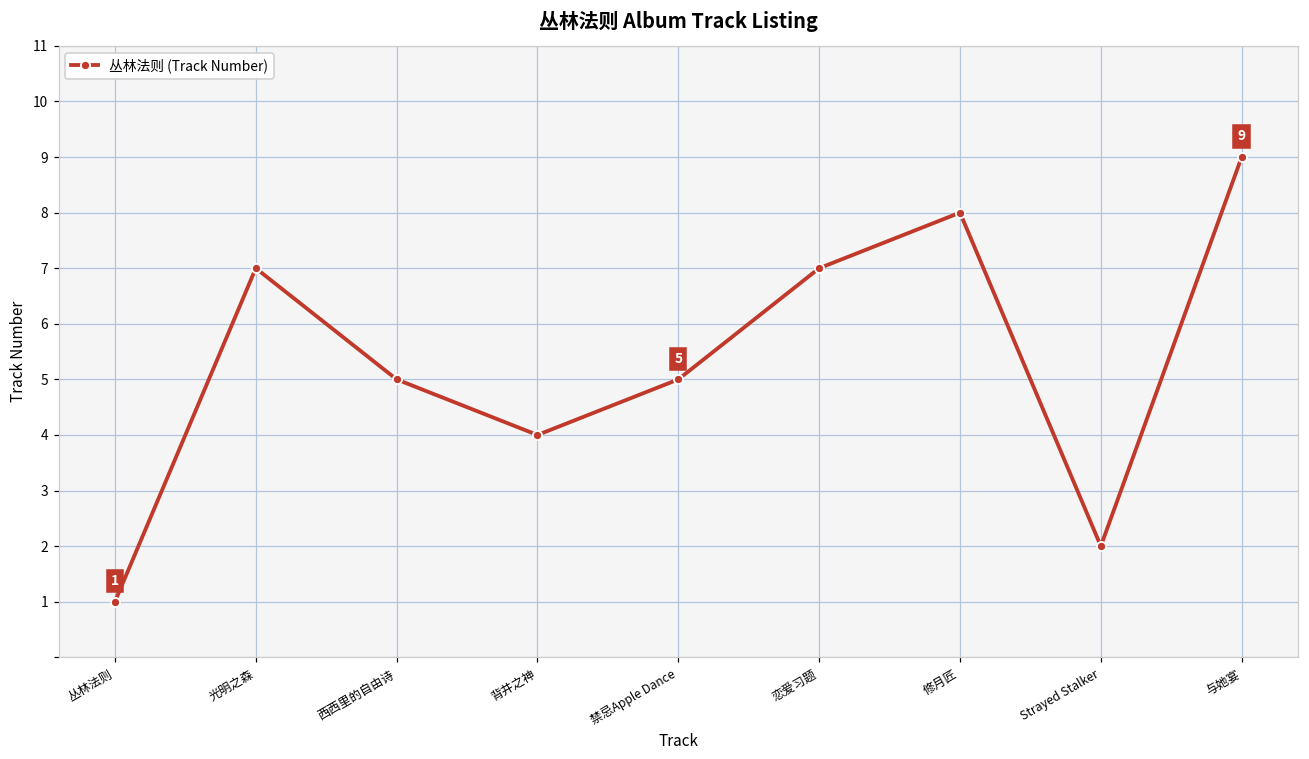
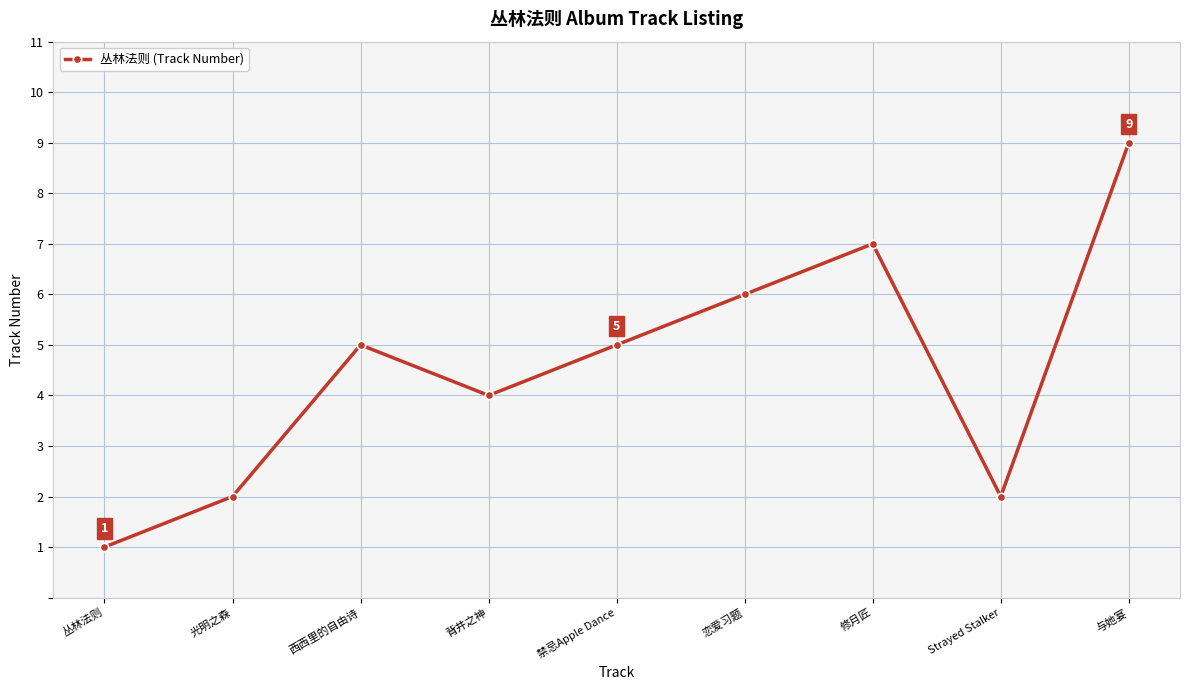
  {
-   "光明之森": 7,
+   "光明之森": 2,
    "西西里的自由诗": 5,
    "背井之神": 4,
-   "恋爱习题": 7,
-   "修月匠": 8,
+   "恋爱习题": 6,
+   "修月匠": 7,
    "Strayed Stalker": 2
  }
